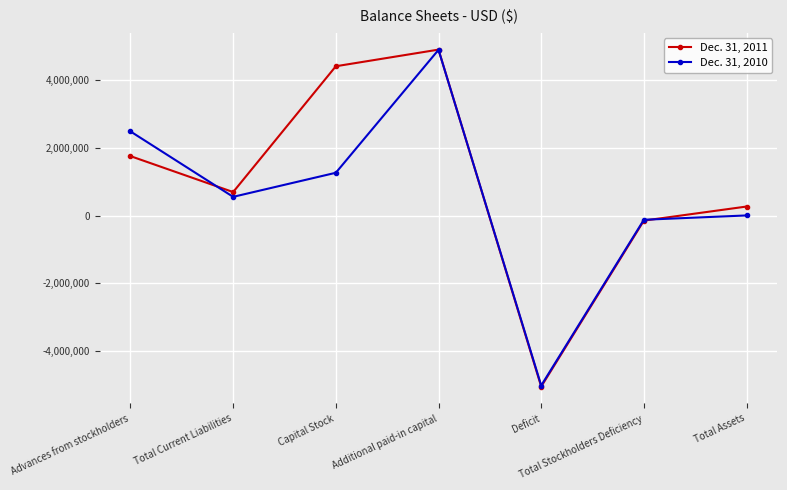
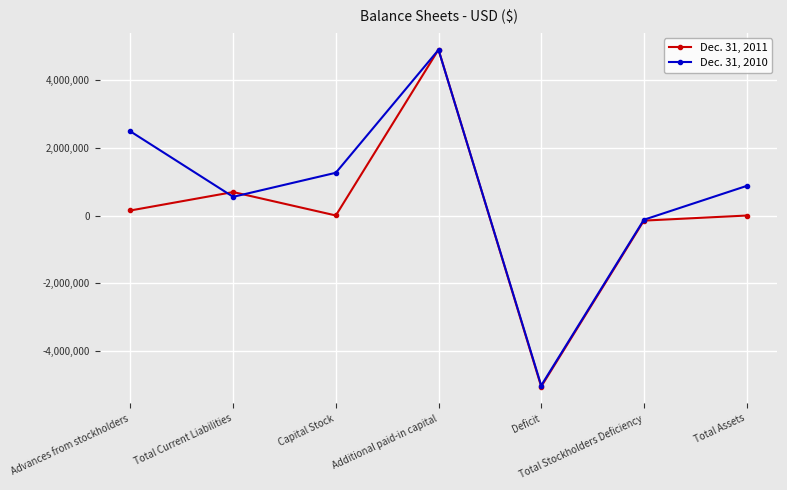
  {
    "Dec. 31, 2011": {
-     "Advances from stockholders": "1,800,000",
+     "Advances from stockholders": "200,000",
      "Total Current Liabilities": "700,000",
-     "Capital Stock": "4,400,000",
-     "Total Assets": "300,000"
+     "Capital Stock": "0",
+     "Total Assets": "0"
    },
    "Dec. 31, 2010": {
      "Advances from stockholders": "2,500,000",
      "Total Current Liabilities": "600,000",
      "Capital Stock": "1,300,000",
-     "Total Assets": "0"
+     "Total Assets": "900,000"
    }
  }
